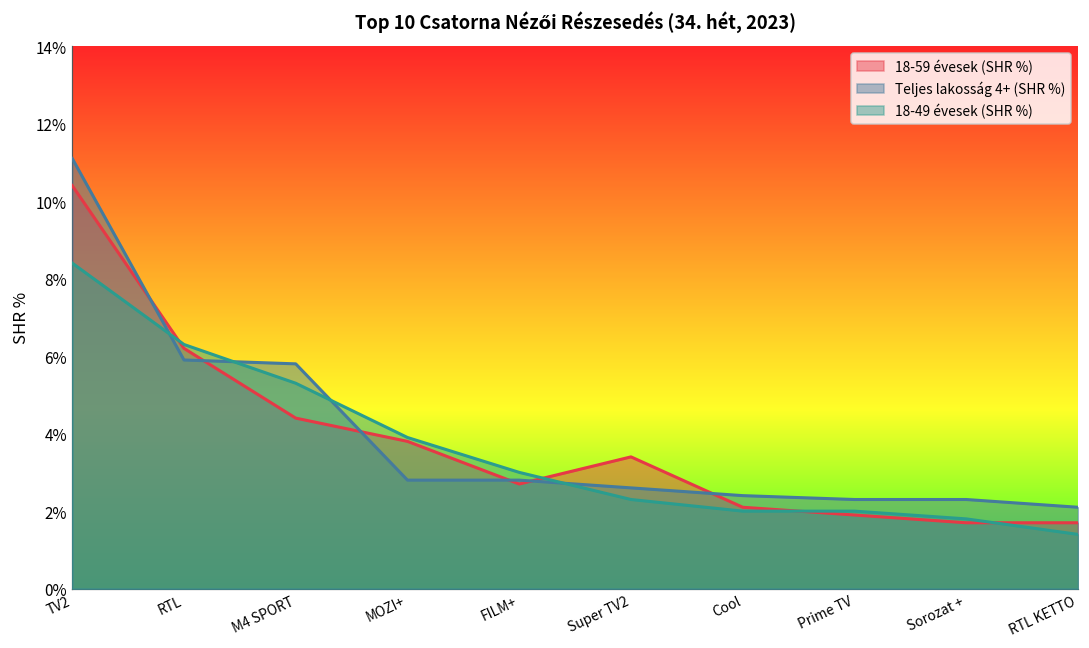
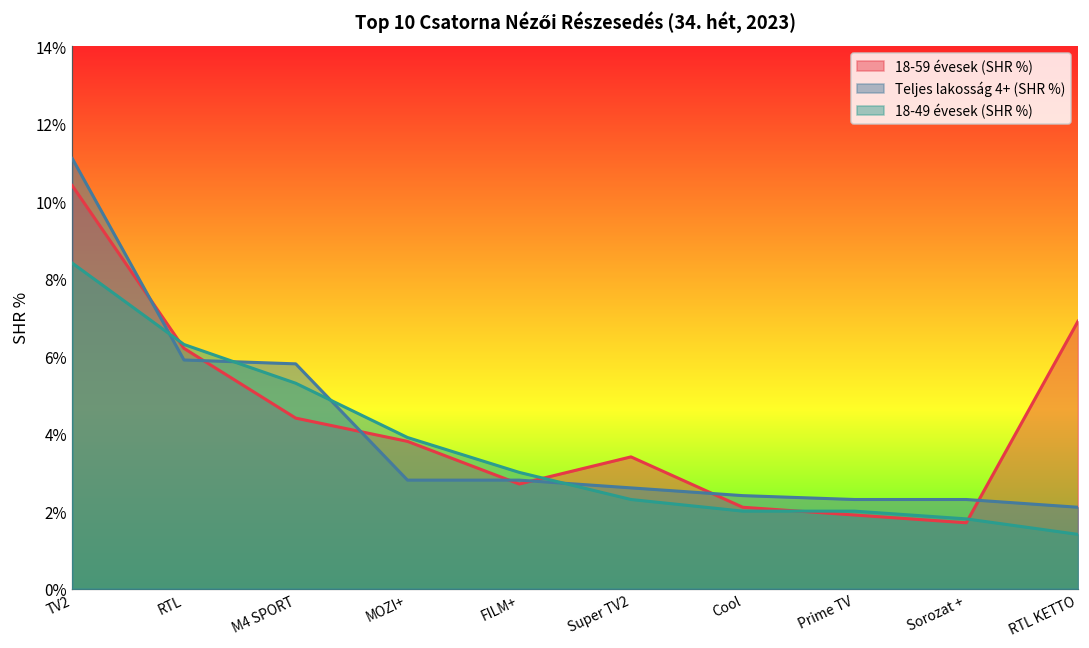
  {
    "18-59 évesek (SHR %)": {
      "TV2": "10.4%",
      "RTL": "6.2%",
      "M4 SPORT": "4.4%",
      "MOZI+": "3.8%",
      "FILM+": "2.7%",
      "Super TV2": "3.4%",
      "Cool": "2.1%",
      "Prime TV": "1.9%",
      "Sorozat +": "1.7%",
-     "RTL KETTO": "1.7%"
+     "RTL KETTO": "6.9%"
    }
  }
